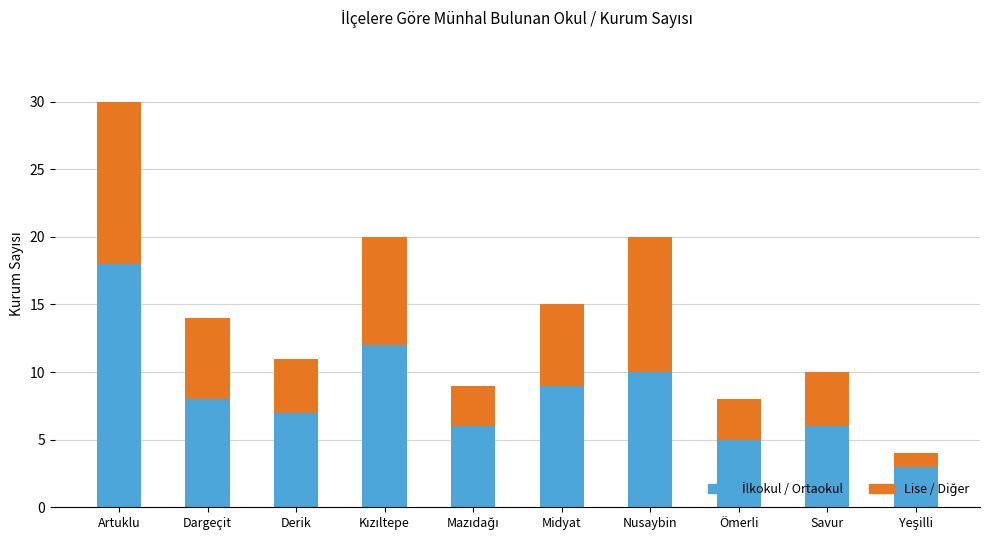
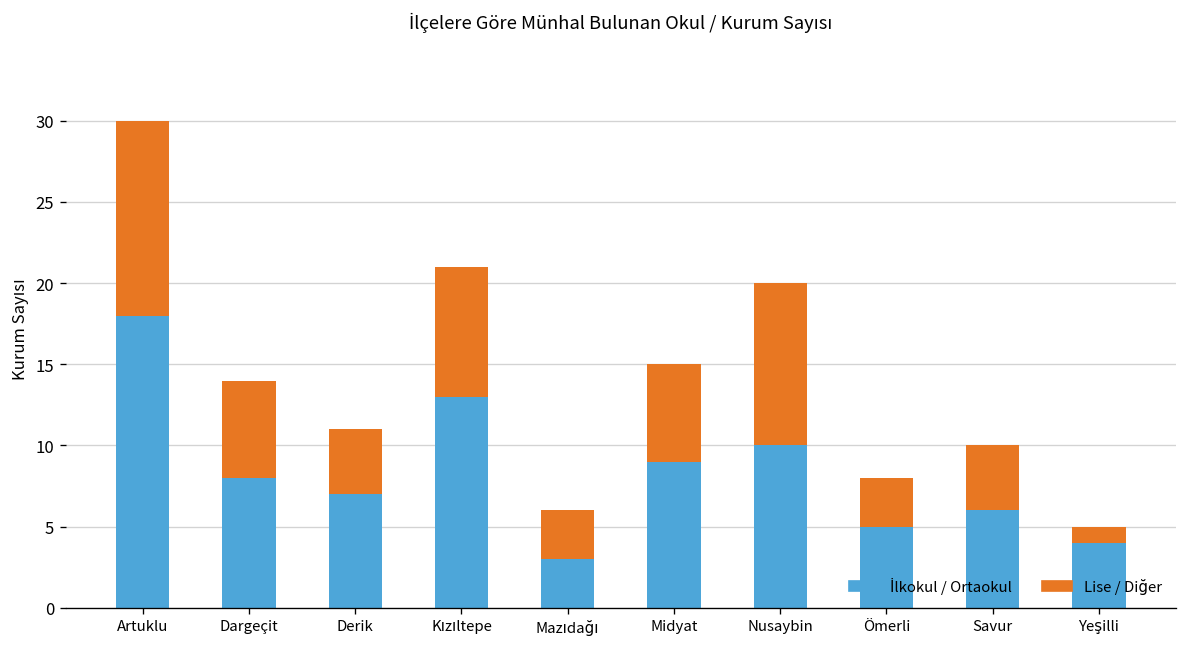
  {
    "İlkokul / Ortaokul": {
      "Artuklu": 18,
      "Dargeçit": 8,
      "Derik": 7,
-     "Kızıltepe": 12,
-     "Mazıdağı": 6,
+     "Kızıltepe": 13,
+     "Mazıdağı": 3,
      "Midyat": 9,
      "Nusaybin": 10,
      "Ömerli": 5,
      "Savur": 6,
-     "Yeşilli": 3
+     "Yeşilli": 4
    },
    "Lise / Diğer": {
      "Artuklu": 12,
      "Dargeçit": 6,
      "Derik": 4,
      "Kızıltepe": 8,
      "Mazıdağı": 3,
      "Midyat": 6,
      "Nusaybin": 10,
      "Ömerli": 3,
      "Savur": 4,
      "Yeşilli": 1
    }
  }
